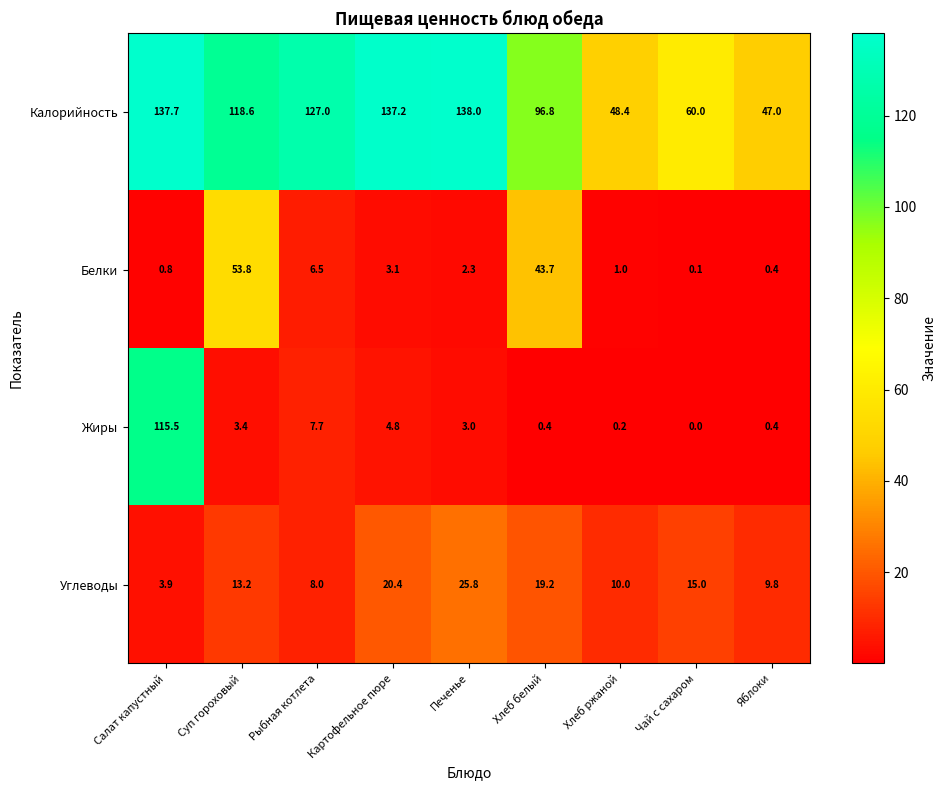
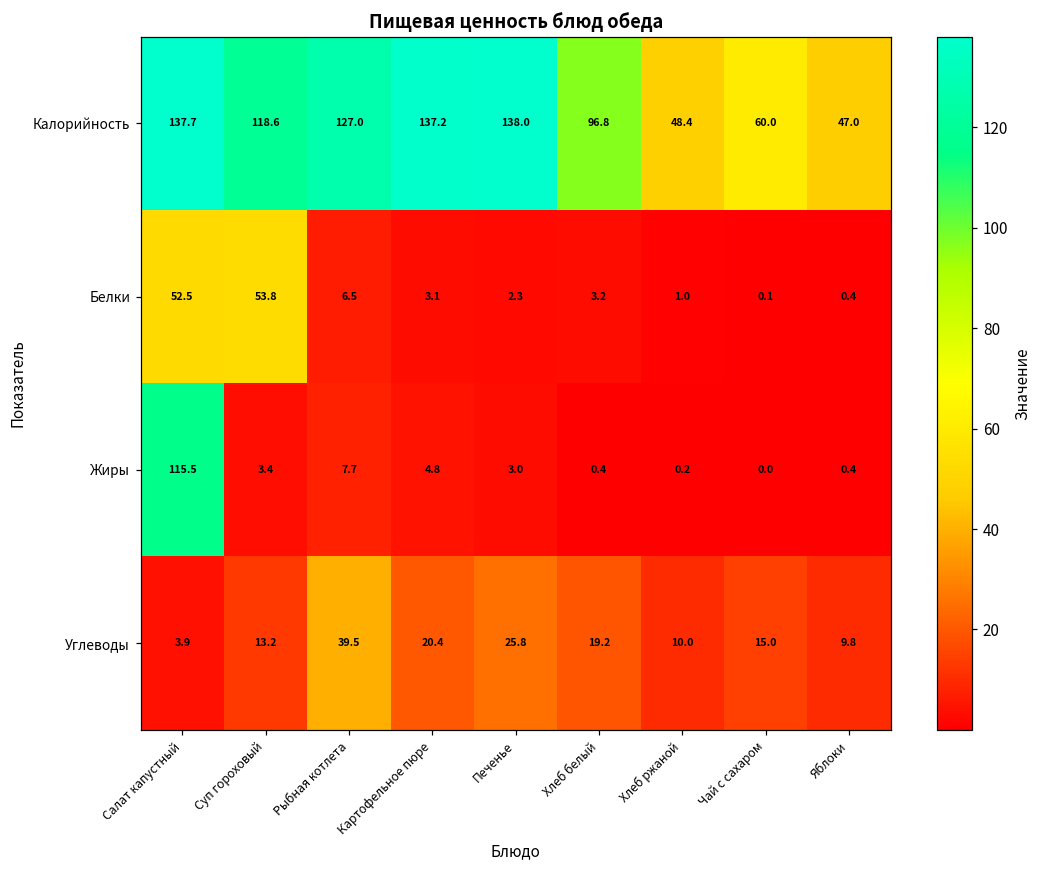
  {
    "Калорийность": {
      "Салат капустный": 137.7,
      "Суп гороховый": 118.6,
      "Рыбная котлета": 127.0,
      "Картофельное пюре": 137.2,
      "Печенье": 138.0,
      "Хлеб белый": 96.8,
      "Хлеб ржаной": 48.4,
      "Чай с сахаром": 60.0,
      "Яблоки": 47.0
    },
    "Белки": {
-     "Салат капустный": 0.8,
+     "Салат капустный": 52.5,
      "Суп гороховый": 53.8,
      "Рыбная котлета": 6.5,
      "Картофельное пюре": 3.1,
      "Печенье": 2.3,
-     "Хлеб белый": 43.7,
+     "Хлеб белый": 3.2,
      "Хлеб ржаной": 1.0,
      "Чай с сахаром": 0.1,
      "Яблоки": 0.4
    },
    "Жиры": {
      "Салат капустный": 115.5,
      "Суп гороховый": 3.4,
      "Рыбная котлета": 7.7,
      "Картофельное пюре": 4.8,
      "Печенье": 3.0,
      "Хлеб белый": 0.4,
      "Хлеб ржаной": 0.2,
      "Чай с сахаром": 0.0,
      "Яблоки": 0.4
    },
    "Углеводы": {
      "Салат капустный": 3.9,
      "Суп гороховый": 13.2,
-     "Рыбная котлета": 8.0,
+     "Рыбная котлета": 39.5,
      "Картофельное пюре": 20.4,
      "Печенье": 25.8,
      "Хлеб белый": 19.2,
      "Хлеб ржаной": 10.0,
      "Чай с сахаром": 15.0,
      "Яблоки": 9.8
    }
  }
